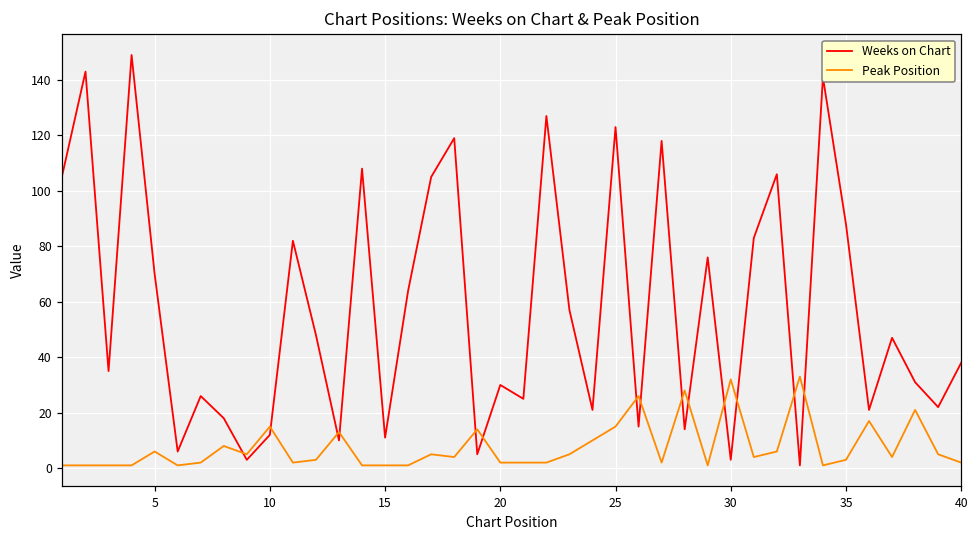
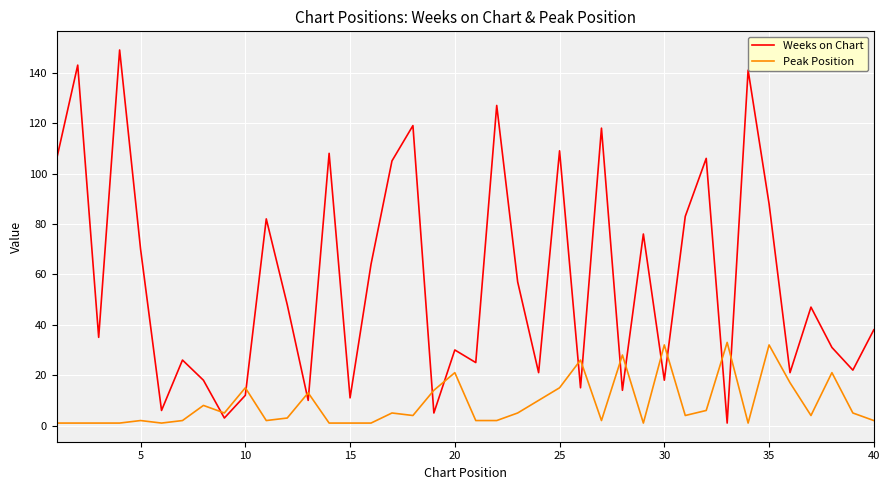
  {
    "Weeks on Chart": {
      "5": 70,
      "10": 12,
      "15": 11,
      "20": 30,
-     "25": 123,
-     "30": 3,
+     "25": 109,
+     "30": 18,
      "35": 88,
      "40": 38
    },
    "Peak Position": {
-     "5": 6,
+     "5": 2,
      "10": 15,
      "15": 1,
-     "20": 2,
+     "20": 21,
      "25": 15,
      "30": 32,
-     "35": 3,
+     "35": 32,
      "40": 2
    }
  }
